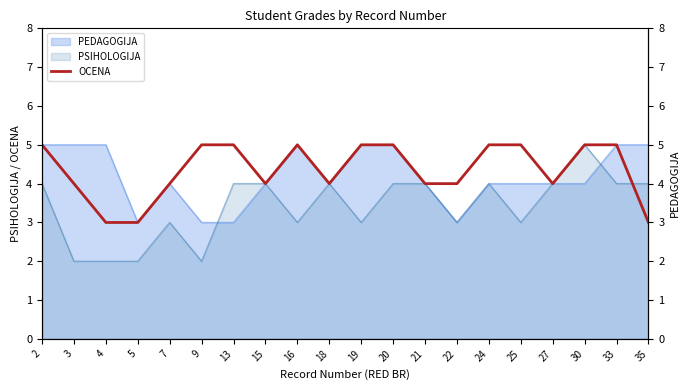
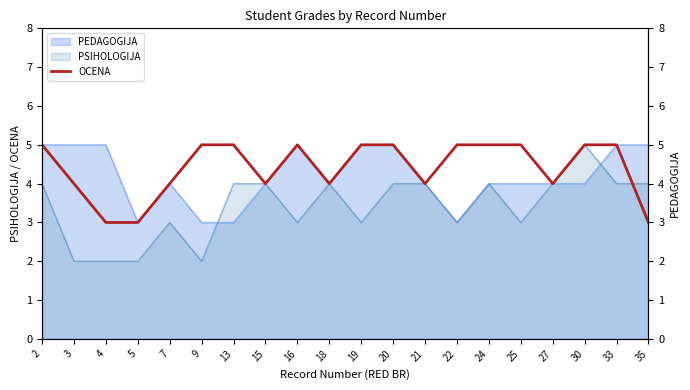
  {
    "OCENA": {
      "2": 5,
      "3": 4,
      "4": 3,
      "5": 3,
      "7": 4,
      "9": 5,
      "13": 5,
      "15": 4,
      "16": 5,
      "18": 4,
      "19": 5,
      "20": 5,
      "21": 4,
-     "22": 4,
+     "22": 5,
      "24": 5,
      "25": 5,
      "27": 4,
      "30": 5,
      "33": 5,
      "35": 3
    }
  }
